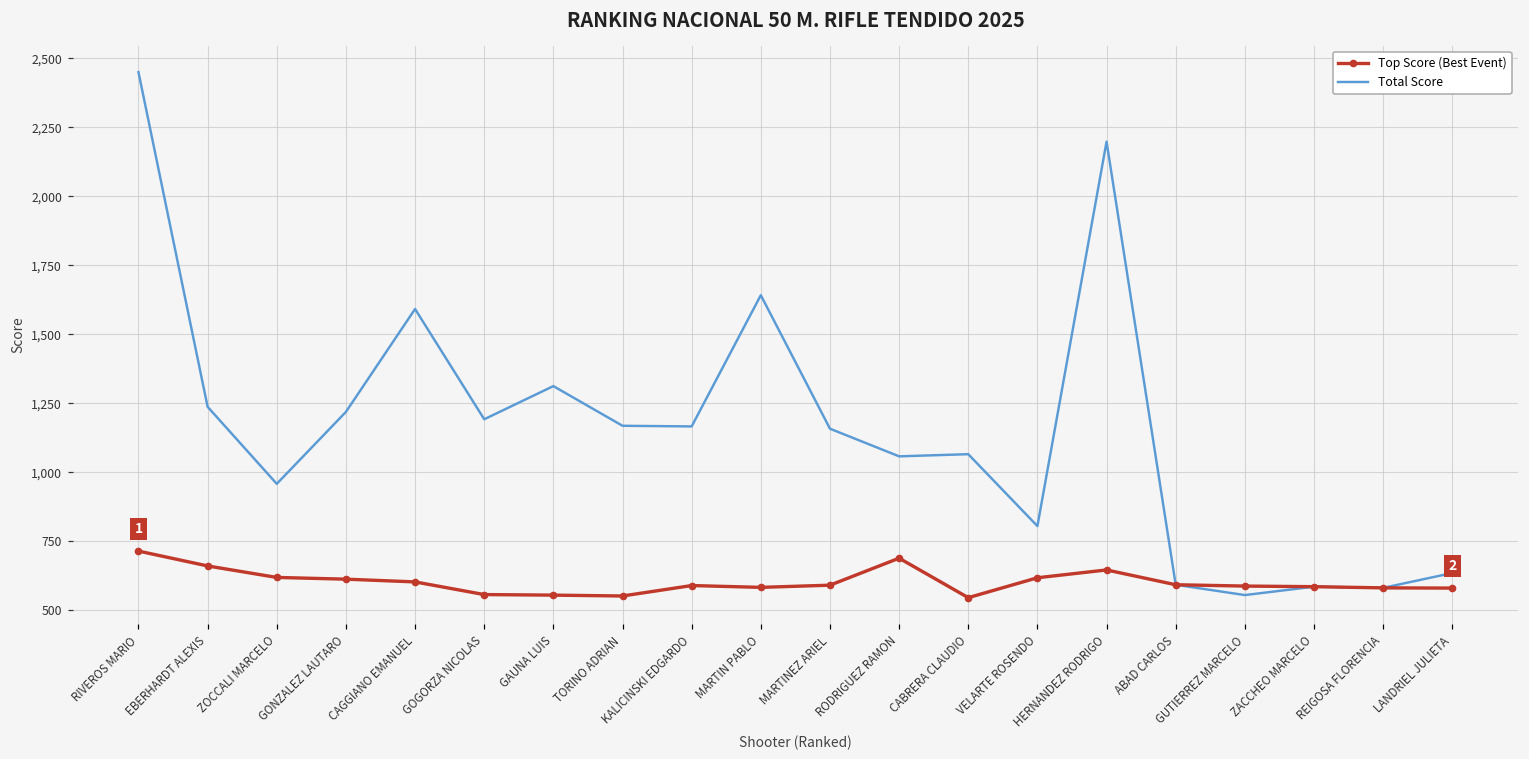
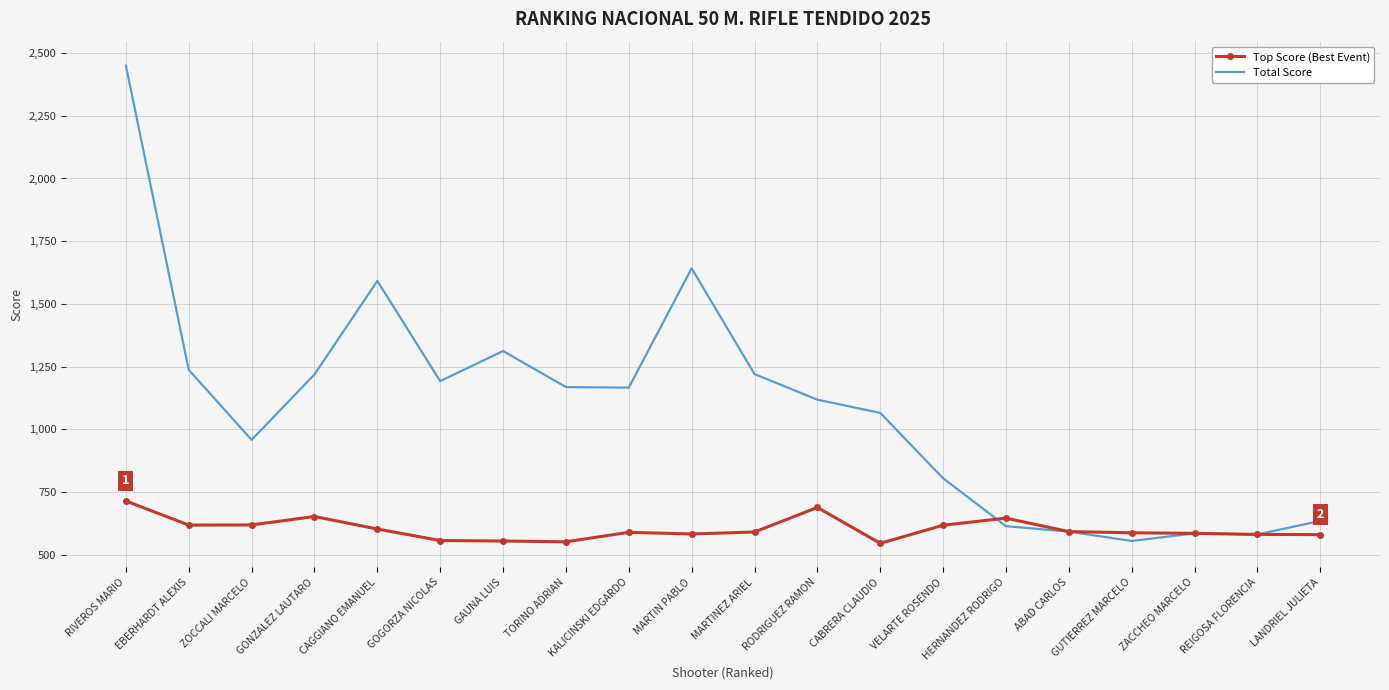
  {
    "Top Score (Best Event)": {
-     "EBERHARDT ALEXIS": "660",
+     "EBERHARDT ALEXIS": "620",
      "ZOCCALI MARCELO": "620",
-     "GONZALEZ LAUTARO": "610",
+     "GONZALEZ LAUTARO": "650",
      "CAGGIANO EMANUEL": "600",
      "GOGORZA NICOLAS": "560",
      "GAUNA LUIS": "560",
      "TORINO ADRIAN": "550",
      "KALICINSKI EDGARDO": "590",
      "MARTIN PABLO": "580",
      "MARTINEZ ARIEL": "590",
      "RODRIGUEZ RAMON": "690",
      "CABRERA CLAUDIO": "550",
      "VELARTE ROSENDO": "620",
      "HERNANDEZ RODRIGO": "650",
      "GUTIERREZ MARCELO": "590",
      "LANDRIEL JULIETA": "580"
    },
    "Total Score": {
      "RIVEROS MARIO": "2,450",
      "EBERHARDT ALEXIS": "1,240",
      "ZOCCALI MARCELO": "960",
      "GONZALEZ LAUTARO": "1,220",
      "CAGGIANO EMANUEL": "1,590",
      "GOGORZA NICOLAS": "1,190",
      "GAUNA LUIS": "1,310",
      "TORINO ADRIAN": "1,170",
      "KALICINSKI EDGARDO": "1,170",
      "MARTIN PABLO": "1,640",
-     "MARTINEZ ARIEL": "1,160",
-     "RODRIGUEZ RAMON": "1,060",
+     "MARTINEZ ARIEL": "1,220",
+     "RODRIGUEZ RAMON": "1,120",
      "CABRERA CLAUDIO": "1,070",
      "VELARTE ROSENDO": "810",
-     "HERNANDEZ RODRIGO": "2,200",
+     "HERNANDEZ RODRIGO": "610",
      "GUTIERREZ MARCELO": "560"
    }
  }
